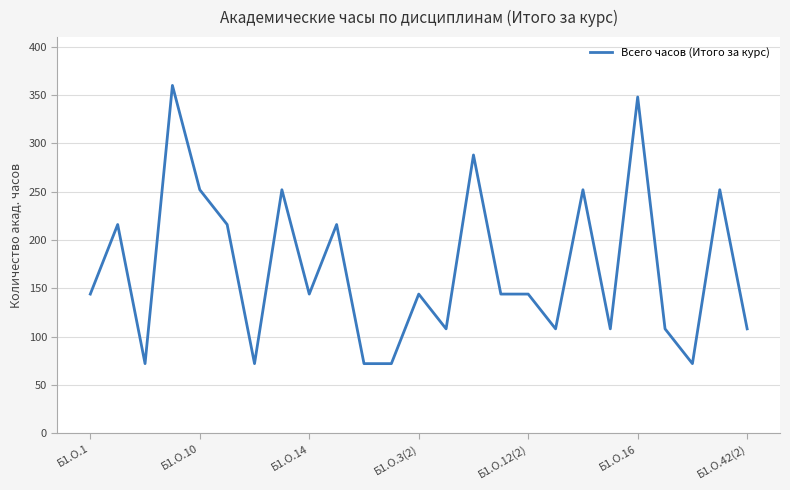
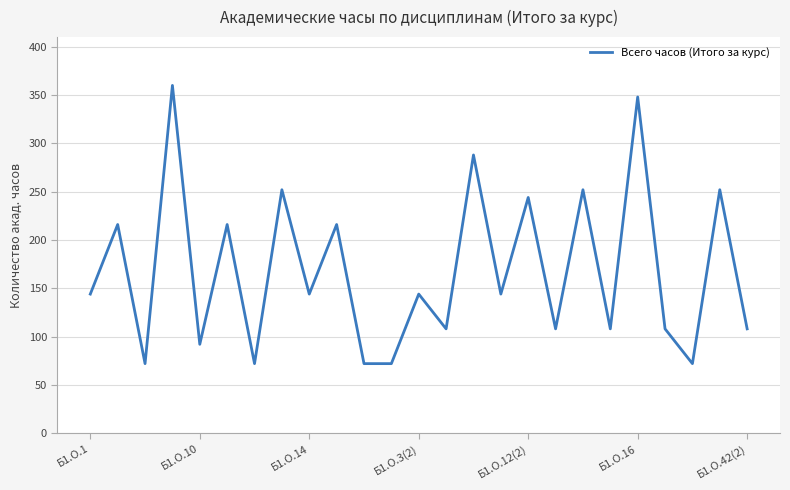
  {
    "Б1.О.1": 140,
-   "Б1.О.10": 250,
+   "Б1.О.10": 90,
    "Б1.О.14": 140,
    "Б1.О.3(2)": 140,
-   "Б1.О.12(2)": 140,
+   "Б1.О.12(2)": 240,
    "Б1.О.16": 350,
    "Б1.О.42(2)": 110
  }
